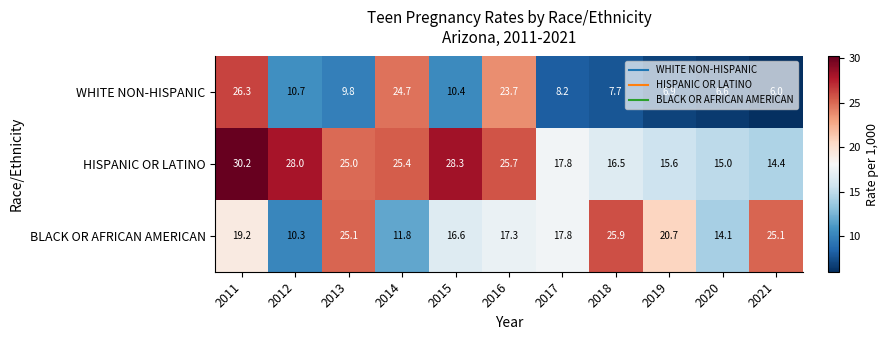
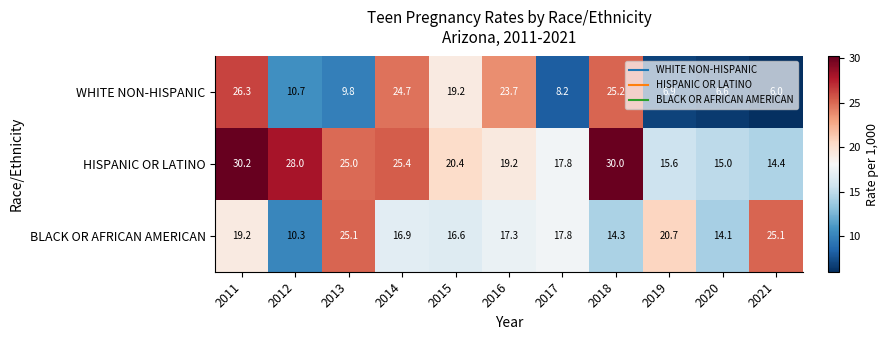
  {
    "WHITE NON-HISPANIC": {
      "2011": 26.3,
      "2012": 10.7,
      "2013": 9.8,
      "2014": 24.7,
-     "2015": 10.4,
+     "2015": 19.2,
      "2016": 23.7,
      "2017": 8.2,
-     "2018": 7.7
+     "2018": 25.2
    },
    "HISPANIC OR LATINO": {
      "2011": 30.2,
      "2012": 28.0,
      "2013": 25.0,
      "2014": 25.4,
-     "2015": 28.3,
-     "2016": 25.7,
+     "2015": 20.4,
+     "2016": 19.2,
      "2017": 17.8,
-     "2018": 16.5,
+     "2018": 30.0,
      "2019": 15.6,
      "2020": 15.0,
      "2021": 14.4
    },
    "BLACK OR AFRICAN AMERICAN": {
      "2011": 19.2,
      "2012": 10.3,
      "2013": 25.1,
-     "2014": 11.8,
+     "2014": 16.9,
      "2015": 16.6,
      "2016": 17.3,
      "2017": 17.8,
-     "2018": 25.9,
+     "2018": 14.3,
      "2019": 20.7,
      "2020": 14.1,
      "2021": 25.1
    }
  }
